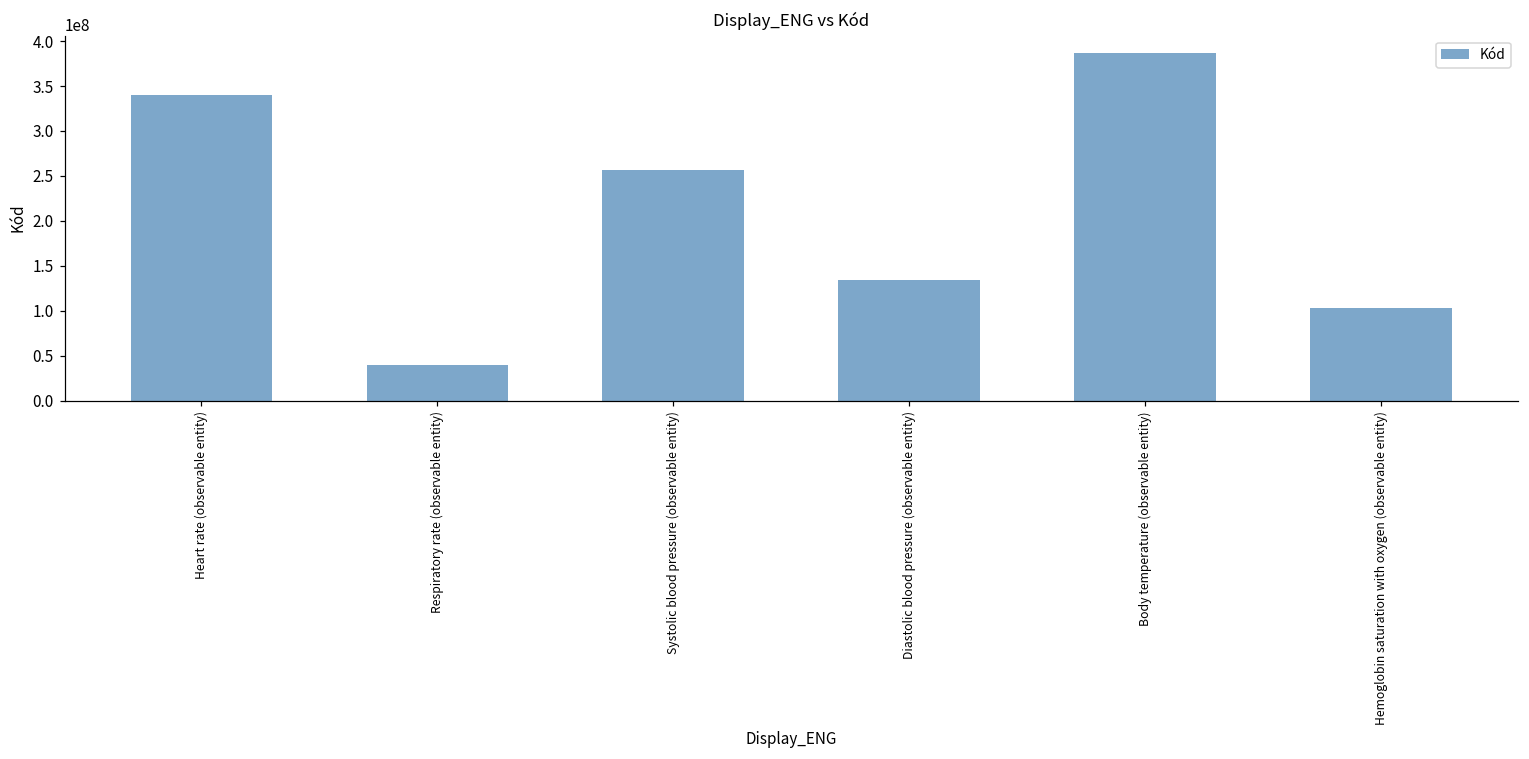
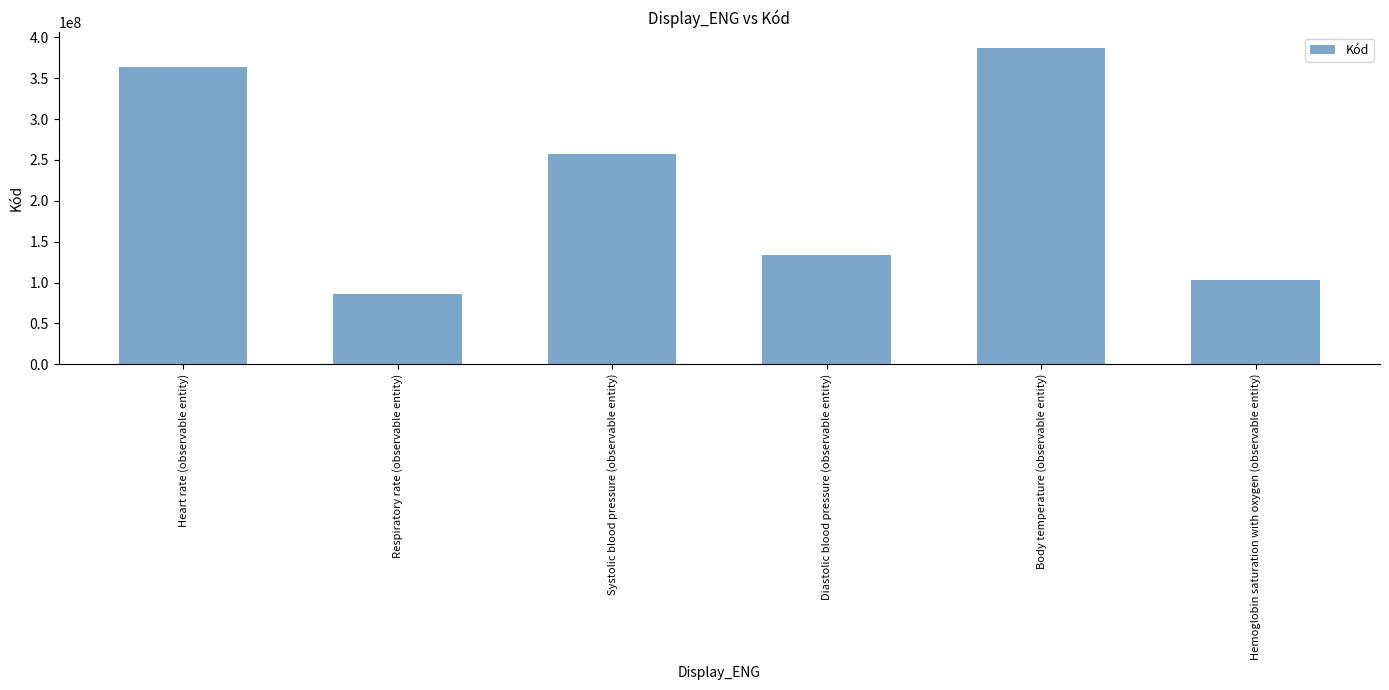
  {
-   "Heart rate (observable entity)": 340000000,
-   "Respiratory rate (observable entity)": 40000000,
+   "Heart rate (observable entity)": 360000000,
+   "Respiratory rate (observable entity)": 90000000,
    "Systolic blood pressure (observable entity)": 260000000,
    "Diastolic blood pressure (observable entity)": 130000000,
    "Body temperature (observable entity)": 390000000,
    "Hemoglobin saturation with oxygen (observable entity)": 100000000
  }
